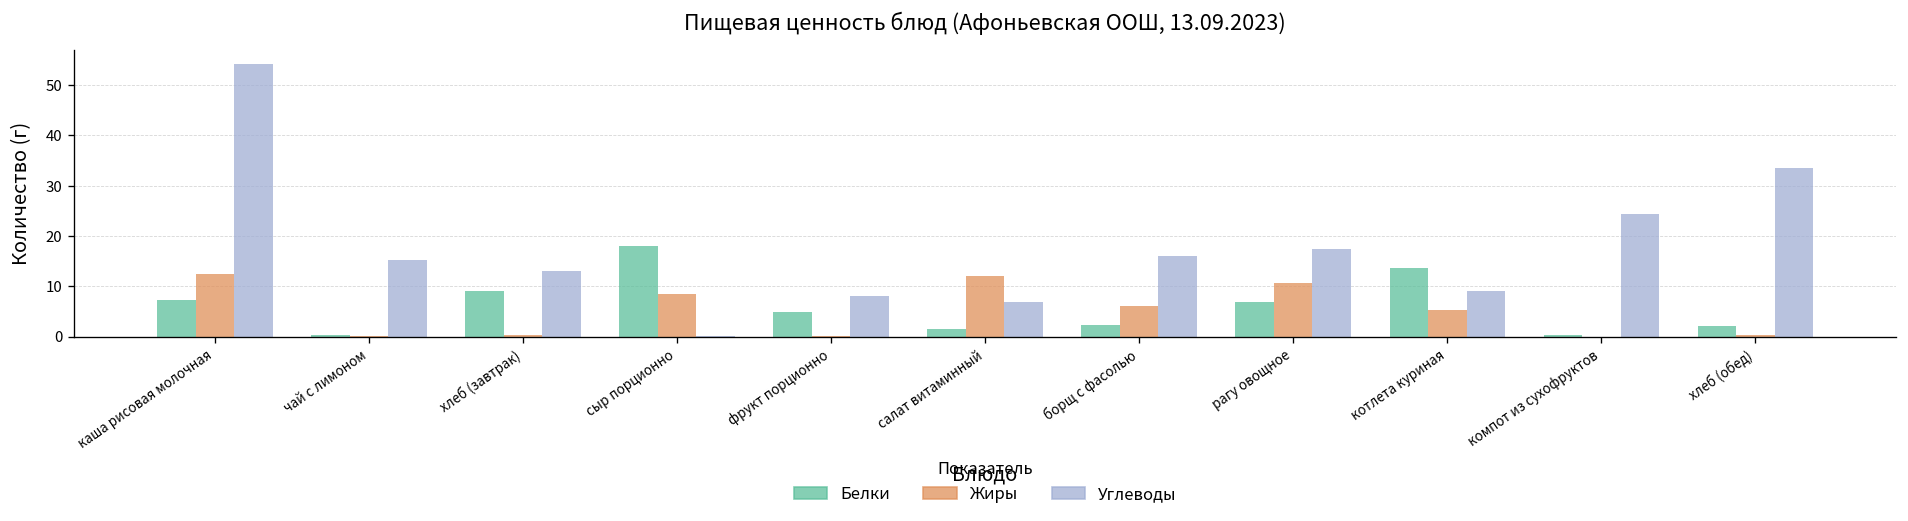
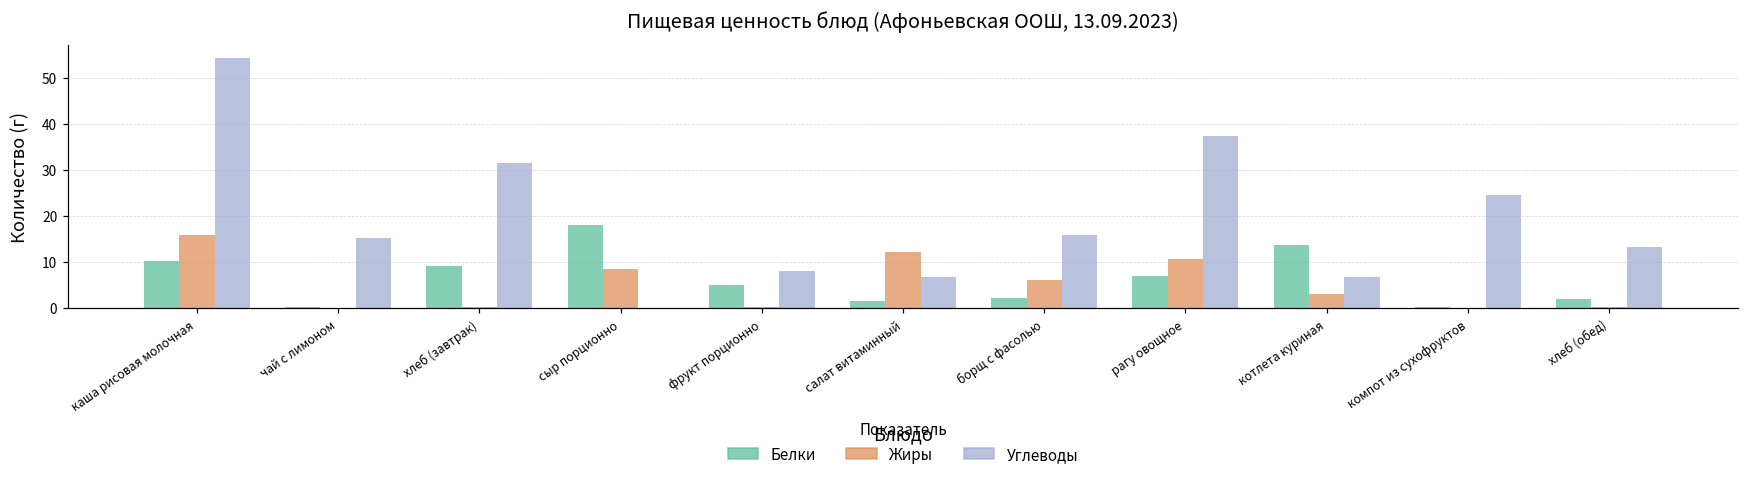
  {
    "Белки": {
-     "каша рисовая молочная": 7,
+     "каша рисовая молочная": 10,
      "хлеб (завтрак)": 9,
      "сыр порционно": 18,
      "фрукт порционно": 5,
      "салат витаминный": 2,
      "борщ с фасолью": 2,
      "рагу овощное": 7,
      "котлета куриная": 14,
      "хлеб (обед)": 2
    },
    "Жиры": {
-     "каша рисовая молочная": 13,
+     "каша рисовая молочная": 16,
      "сыр порционно": 9,
      "салат витаминный": 12,
      "борщ с фасолью": 6,
      "рагу овощное": 11,
-     "котлета куриная": 5,
+     "котлета куриная": 3,
      "компот из сухофруктов": 0
    },
    "Углеводы": {
      "каша рисовая молочная": 54,
      "чай с лимоном": 15,
-     "хлеб (завтрак)": 13,
+     "хлеб (завтрак)": 31,
      "фрукт порционно": 8,
      "салат витаминный": 7,
      "борщ с фасолью": 16,
-     "рагу овощное": 17,
-     "котлета куриная": 9,
+     "рагу овощное": 37,
+     "котлета куриная": 7,
      "компот из сухофруктов": 24,
-     "хлеб (обед)": 34
+     "хлеб (обед)": 13
    }
  }
